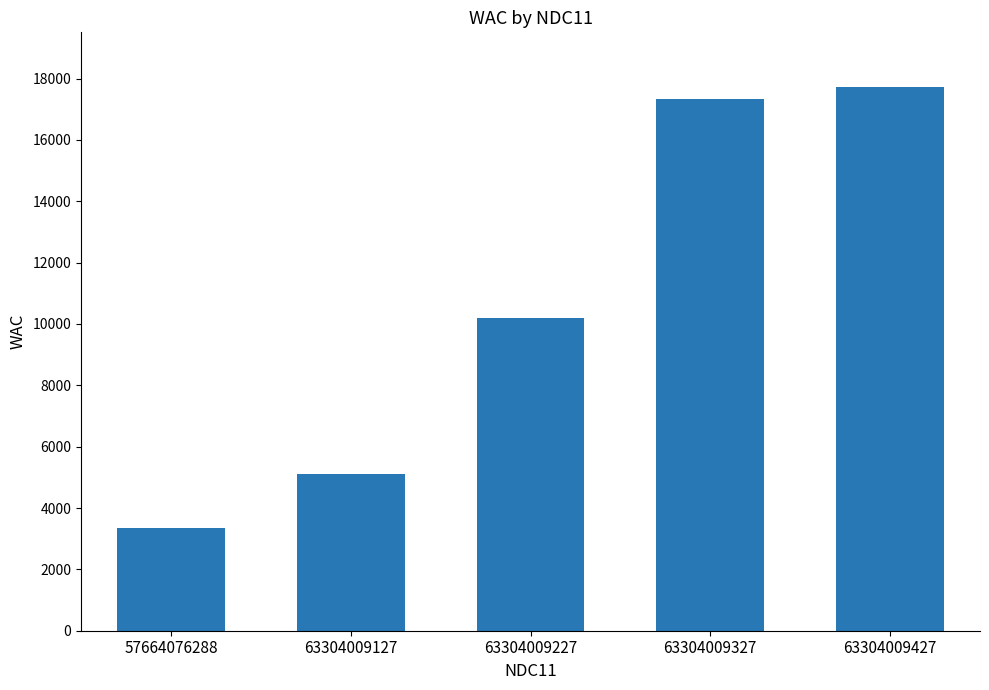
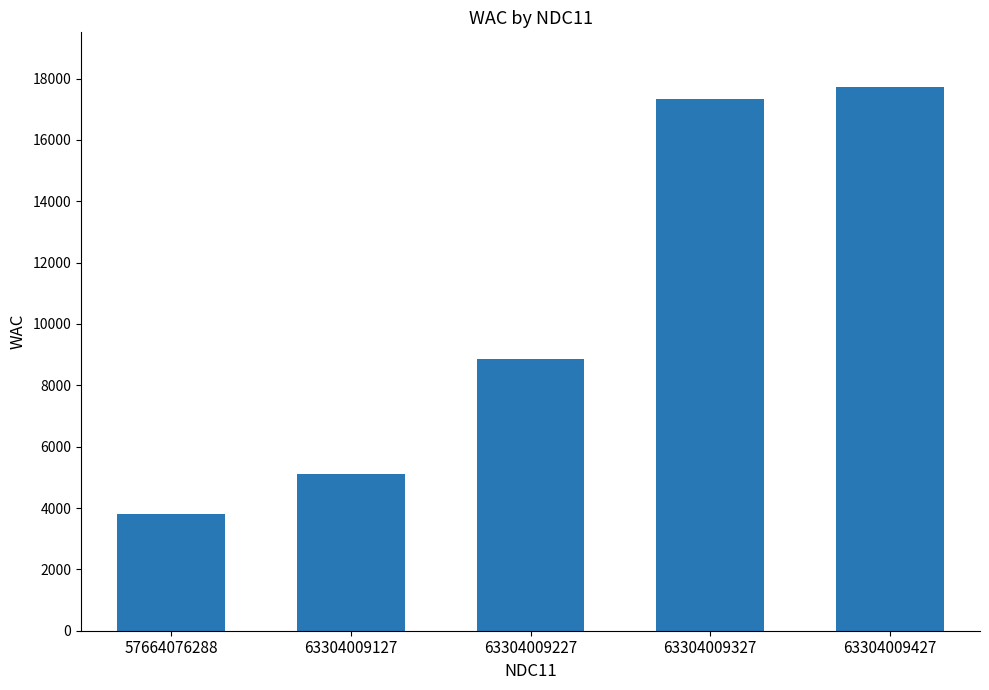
  {
-   "57664076288": 3300,
+   "57664076288": 3800,
    "63304009127": 5100,
-   "63304009227": 10200,
+   "63304009227": 8900,
    "63304009327": 17300,
    "63304009427": 17700
  }
